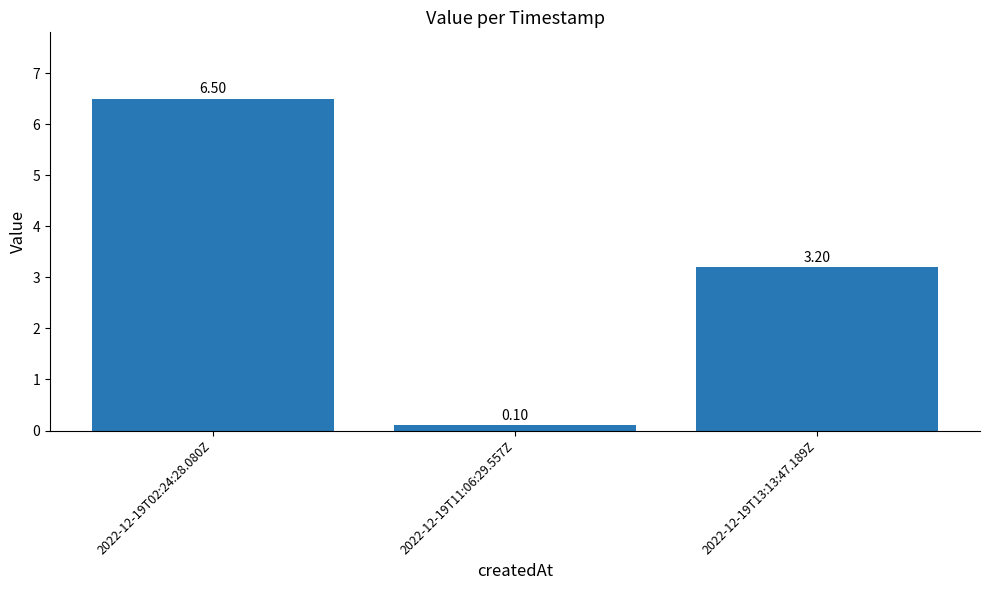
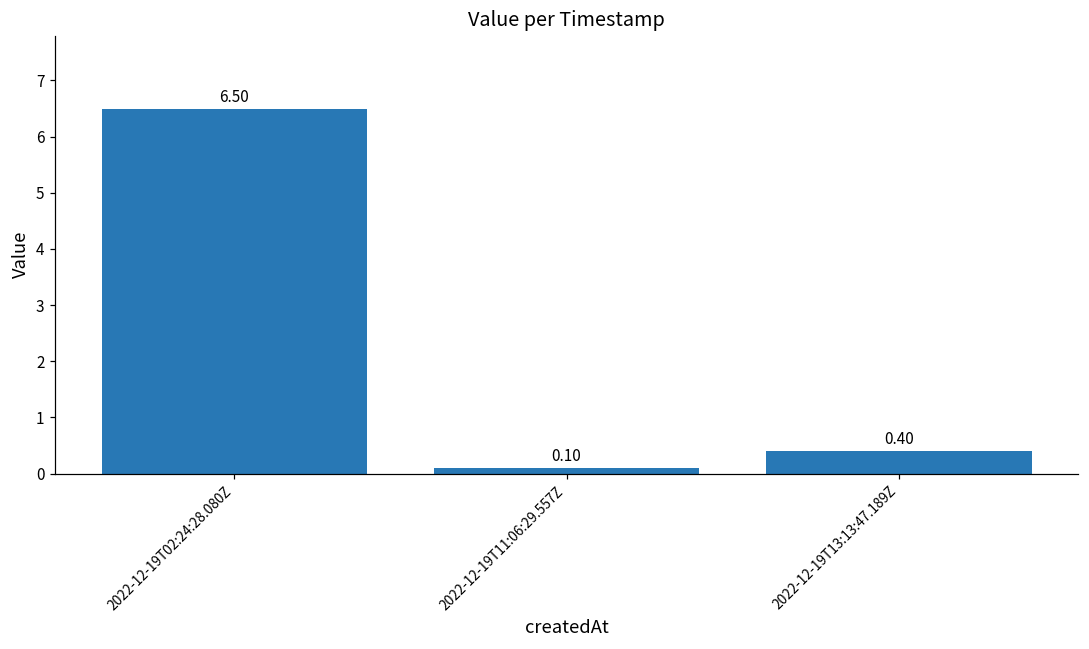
  {
    "2022-12-19T02:24:28.080Z": 6.50,
    "2022-12-19T11:06:29.557Z": 0.10,
-   "2022-12-19T13:13:47.189Z": 3.20
+   "2022-12-19T13:13:47.189Z": 0.40
  }
